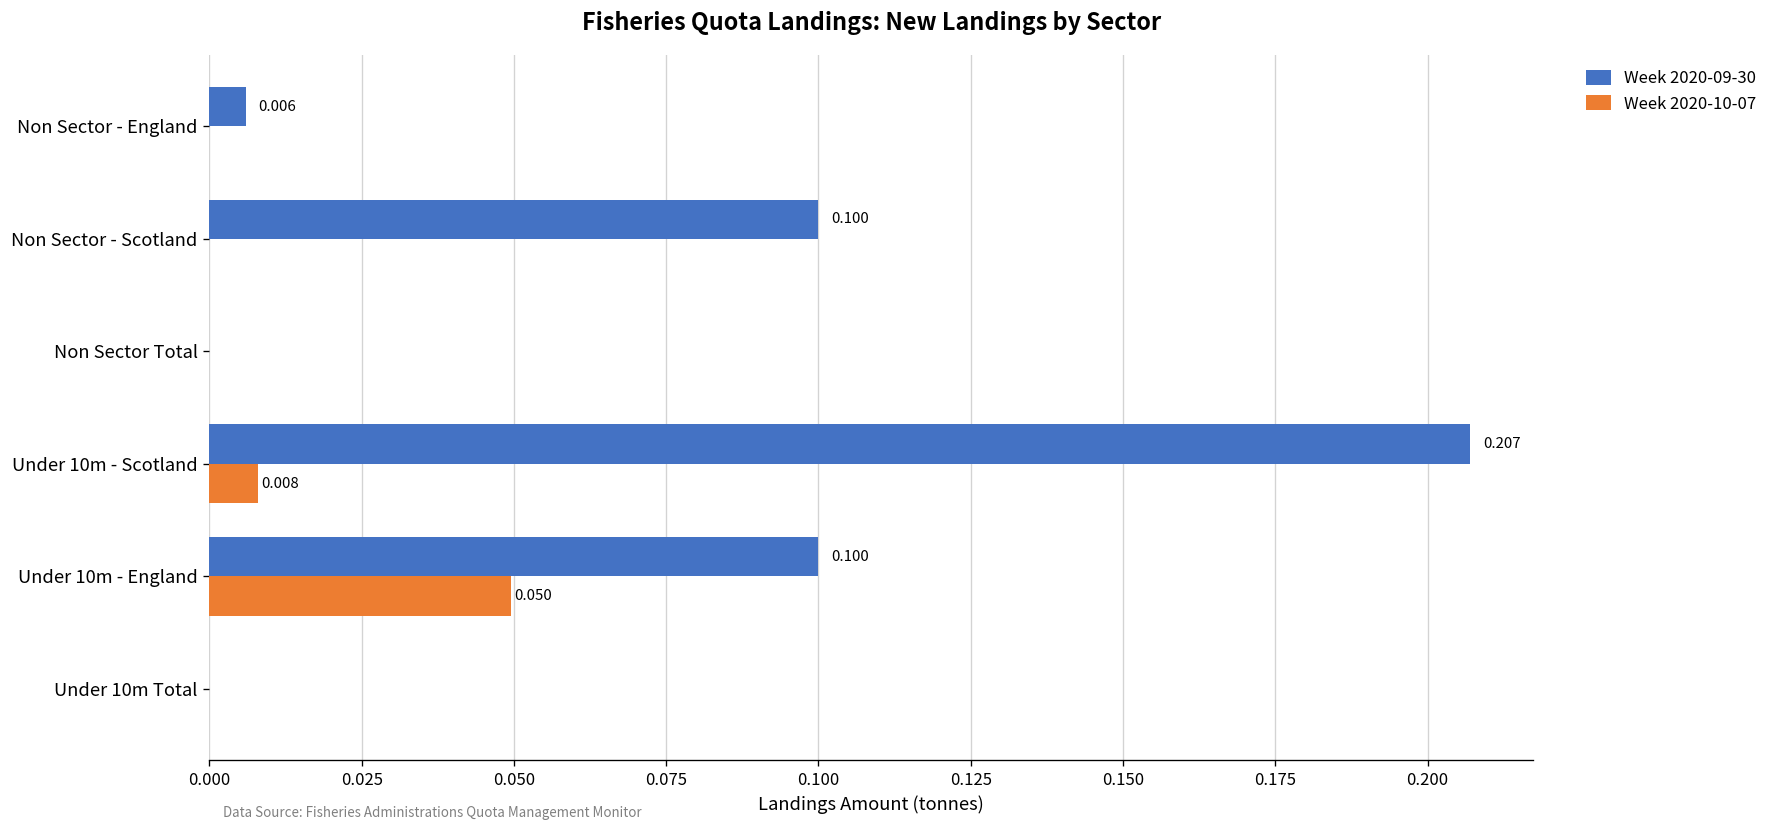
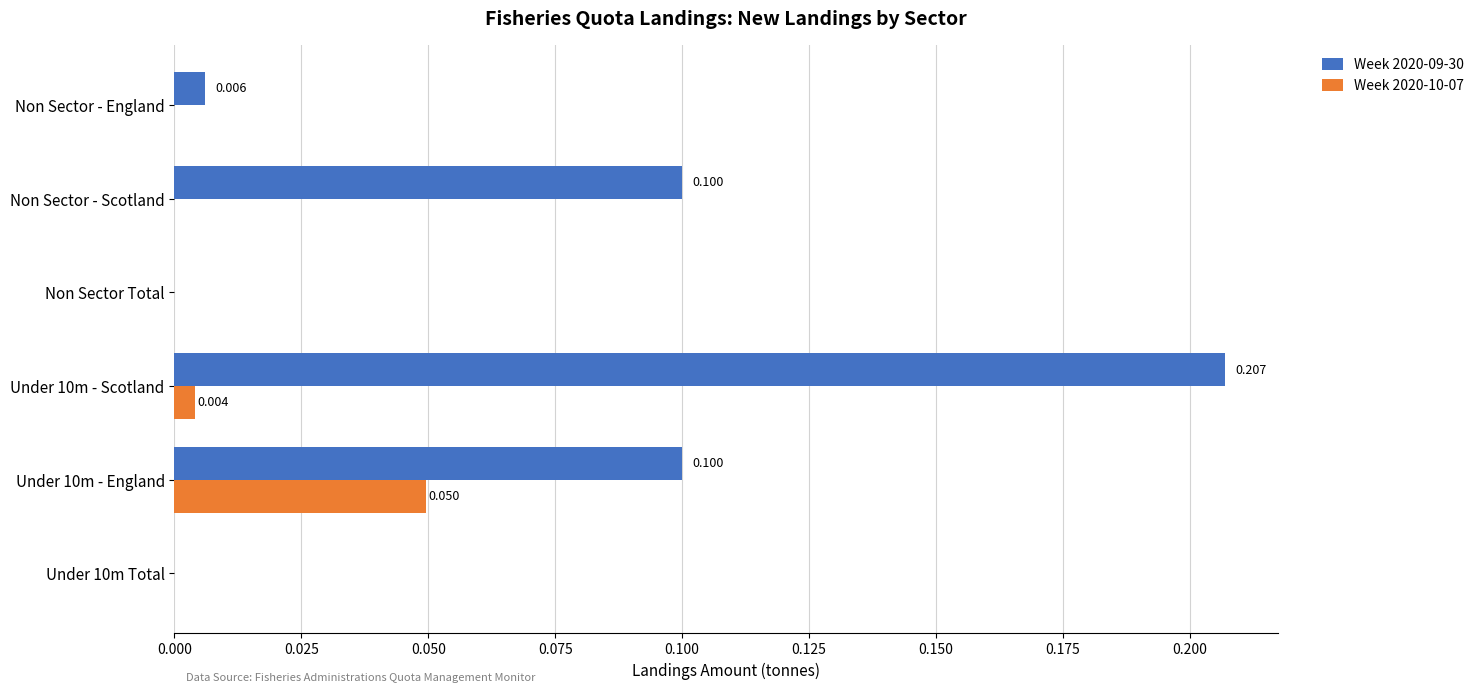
  {
    "Week 2020-09-30": {
      "Non Sector - England": 0.006,
      "Non Sector - Scotland": 0.100,
      "Under 10m - Scotland": 0.207,
      "Under 10m - England": 0.100
    },
    "Week 2020-10-07": {
-     "Under 10m - Scotland": 0.008,
+     "Under 10m - Scotland": 0.004,
      "Under 10m - England": 0.050
    }
  }
